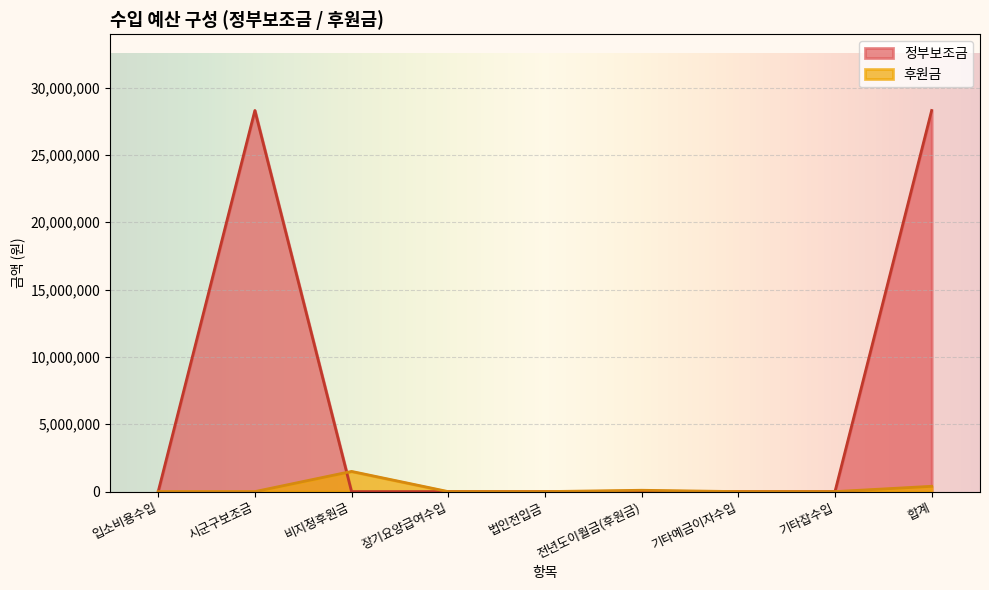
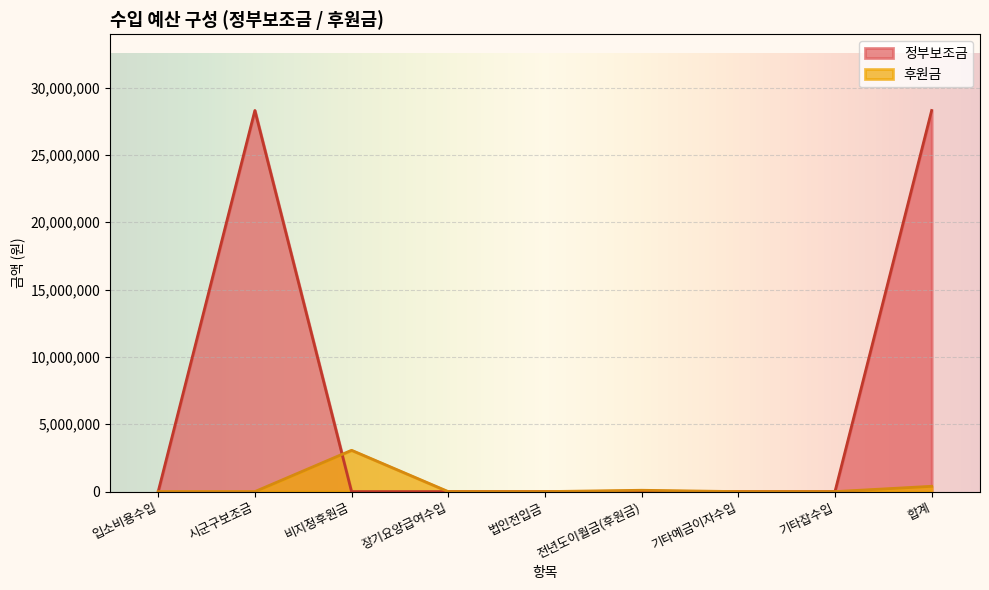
  {
    "정부보조금": {
      "시군구보조금": "28,300,000",
      "비지정후원금": "0",
      "합계": "28,300,000"
    },
    "후원금": {
      "시군구보조금": "0",
-     "비지정후원금": "1,500,000",
+     "비지정후원금": "3,100,000",
      "합계": "400,000"
    }
  }
